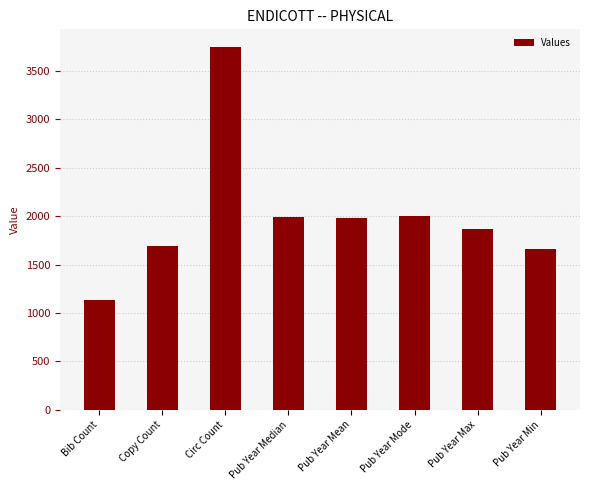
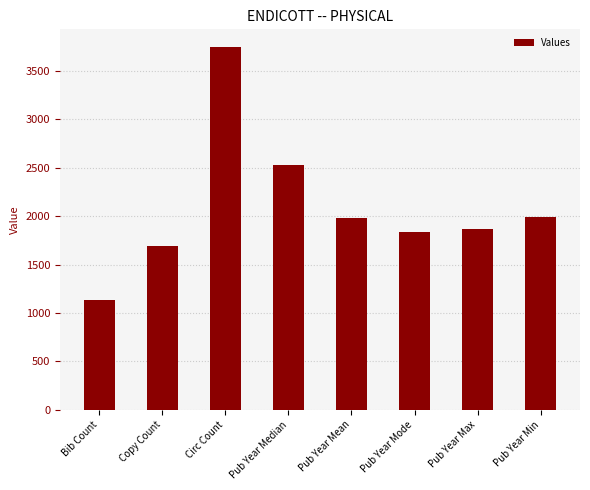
  {
    "Bib Count": 1100,
    "Copy Count": 1700,
    "Circ Count": 3700,
-   "Pub Year Median": 2000,
+   "Pub Year Median": 2500,
    "Pub Year Mean": 2000,
-   "Pub Year Mode": 2000,
+   "Pub Year Mode": 1800,
    "Pub Year Max": 1900,
-   "Pub Year Min": 1700
+   "Pub Year Min": 2000
  }
